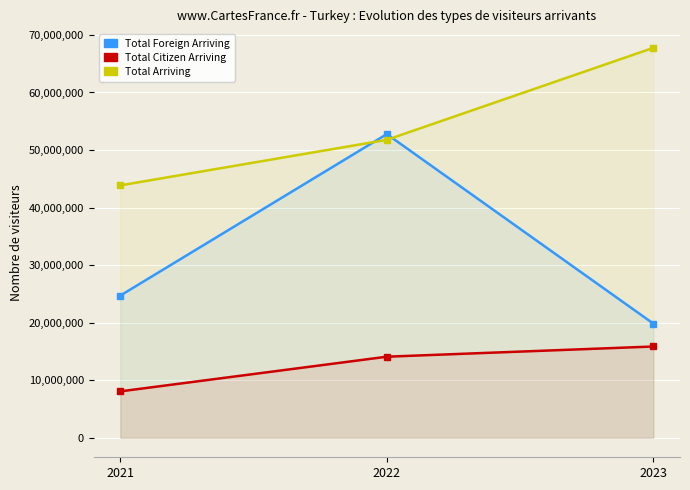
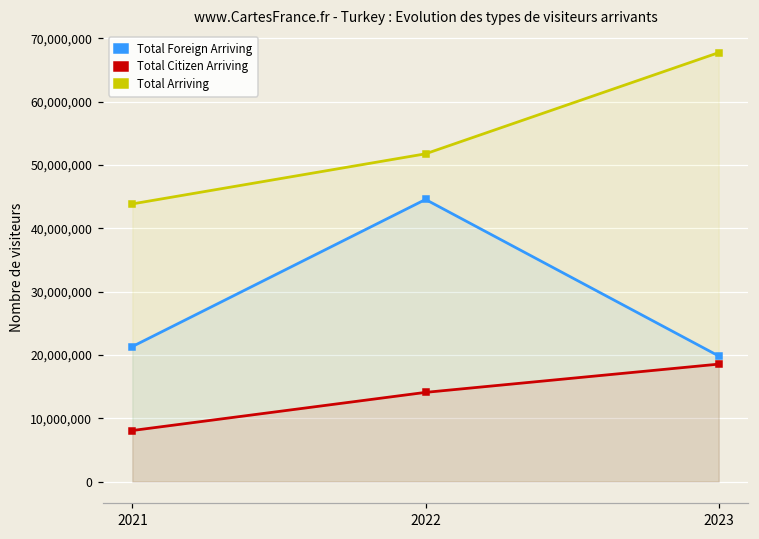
  {
    "Total Foreign Arriving": {
-     "2021": "25,000,000",
-     "2022": "53,000,000",
+     "2021": "21,000,000",
+     "2022": "45,000,000",
      "2023": "20,000,000"
    },
    "Total Citizen Arriving": {
      "2021": "8,000,000",
      "2022": "14,000,000",
-     "2023": "16,000,000"
+     "2023": "19,000,000"
    },
    "Total Arriving": {
      "2021": "44,000,000",
      "2022": "52,000,000",
      "2023": "68,000,000"
    }
  }
